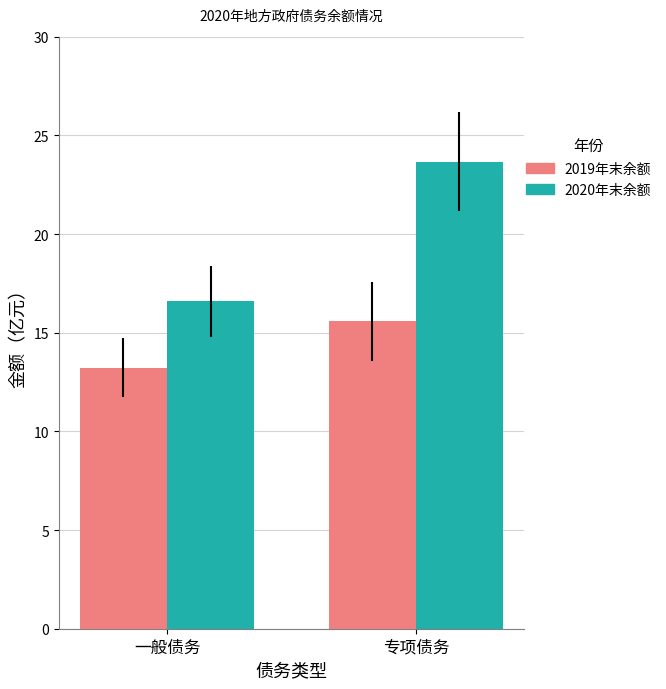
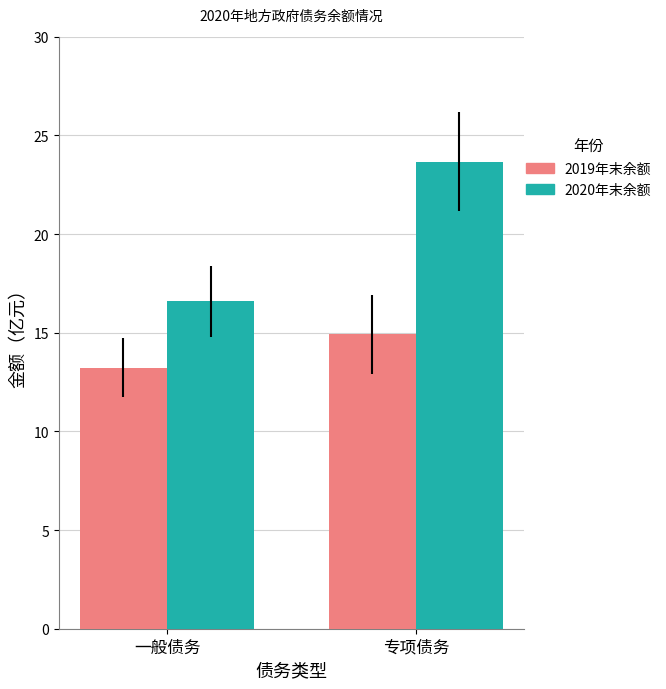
  {
    "2019年末余额": {
      "一般债务": 13.2,
-     "专项债务": 15.6
+     "专项债务": 14.9
    },
    "2020年末余额": {
      "一般债务": 16.6,
      "专项债务": 23.7
    }
  }
